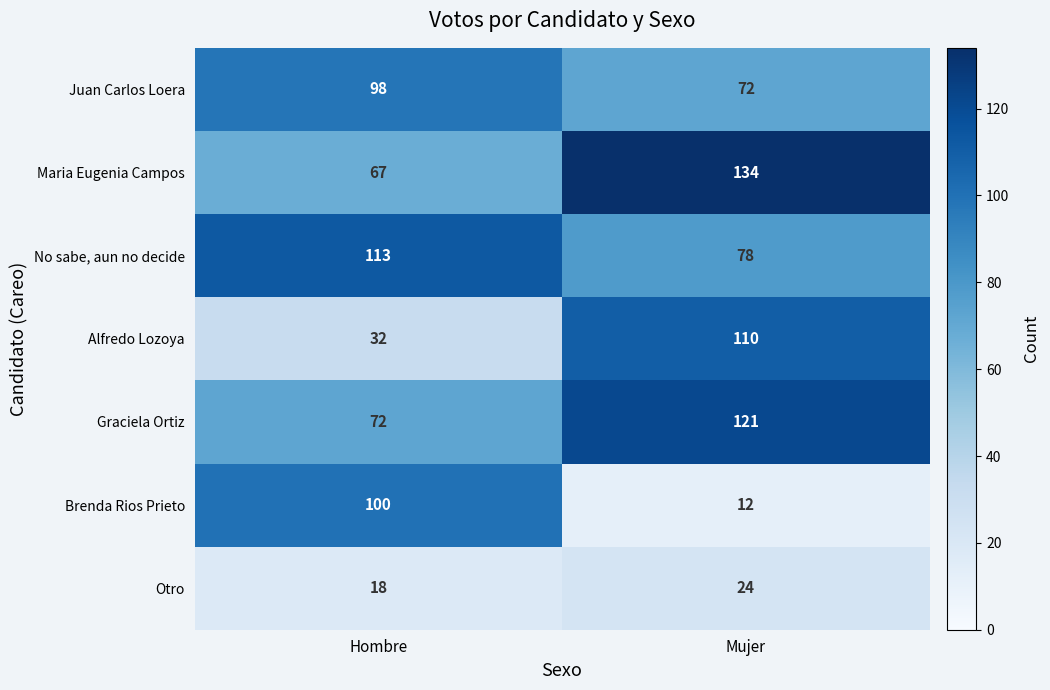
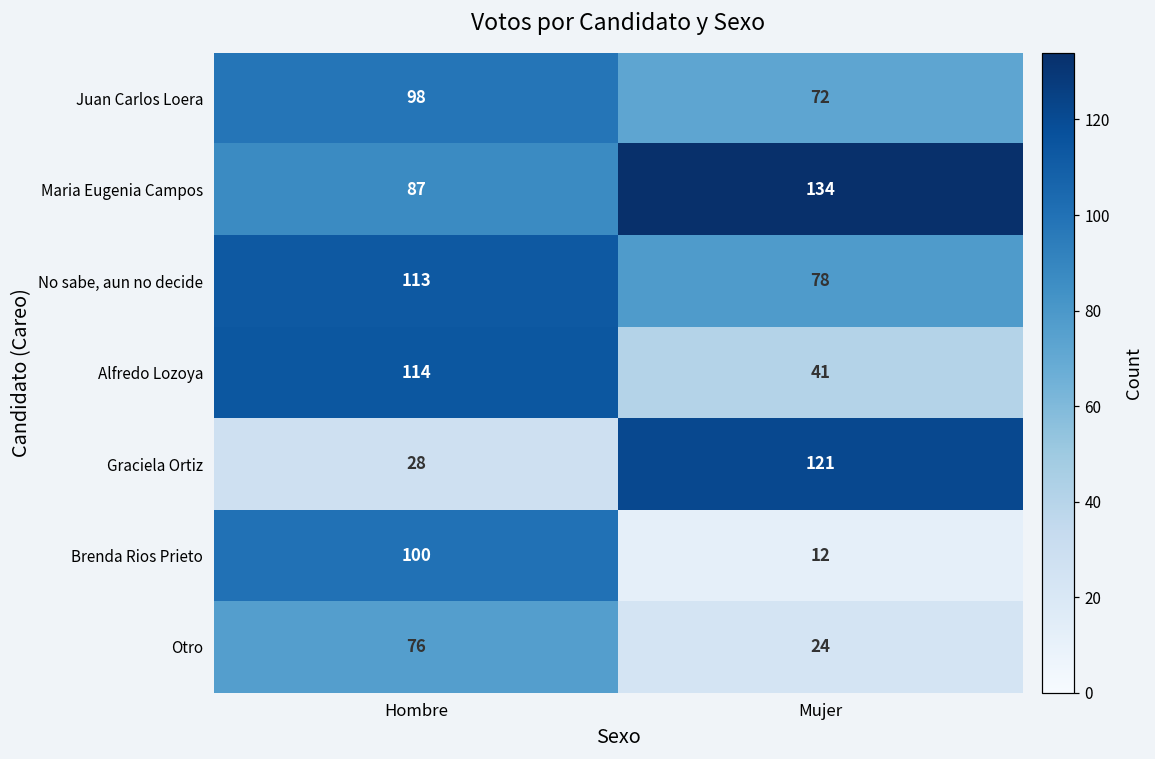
  {
    "Juan Carlos Loera": {
      "Hombre": 98,
      "Mujer": 72
    },
    "Maria Eugenia Campos": {
-     "Hombre": 67,
+     "Hombre": 87,
      "Mujer": 134
    },
    "No sabe, aun no decide": {
      "Hombre": 113,
      "Mujer": 78
    },
    "Alfredo Lozoya": {
-     "Hombre": 32,
-     "Mujer": 110
+     "Hombre": 114,
+     "Mujer": 41
    },
    "Graciela Ortiz": {
-     "Hombre": 72,
+     "Hombre": 28,
      "Mujer": 121
    },
    "Brenda Rios Prieto": {
      "Hombre": 100,
      "Mujer": 12
    },
    "Otro": {
-     "Hombre": 18,
+     "Hombre": 76,
      "Mujer": 24
    }
  }
